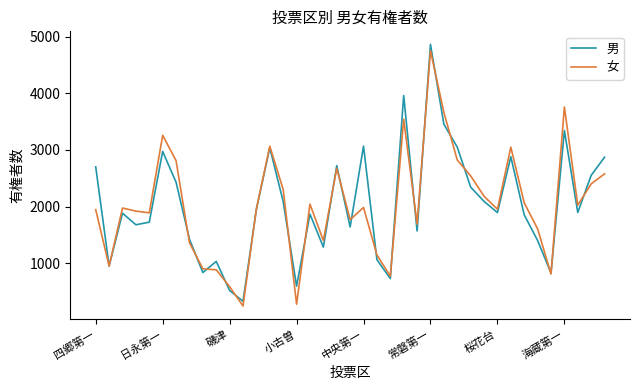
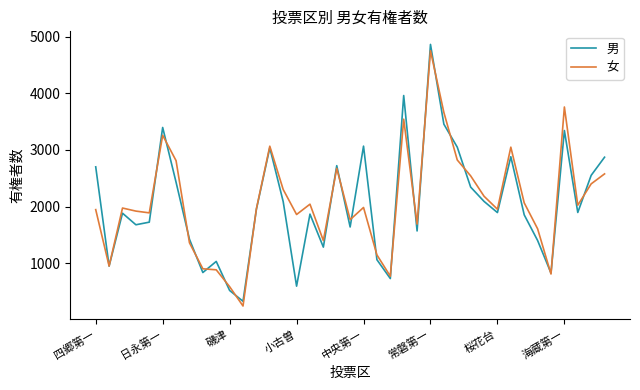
  {
    "男": {
      "四郷第一": 2700,
-     "日永第一": 3000,
+     "日永第一": 3400,
      "磯津": 500,
      "小古曽": 600,
      "中央第一": 3100,
      "常磐第一": 4900,
      "桜花台": 1900,
      "海蔵第一": 3300
    },
    "女": {
      "四郷第一": 1900,
      "日永第一": 3300,
      "磯津": 600,
-     "小古曽": 300,
+     "小古曽": 1900,
      "中央第一": 2000,
      "常磐第一": 4800,
      "桜花台": 2000,
      "海蔵第一": 3800
    }
  }
